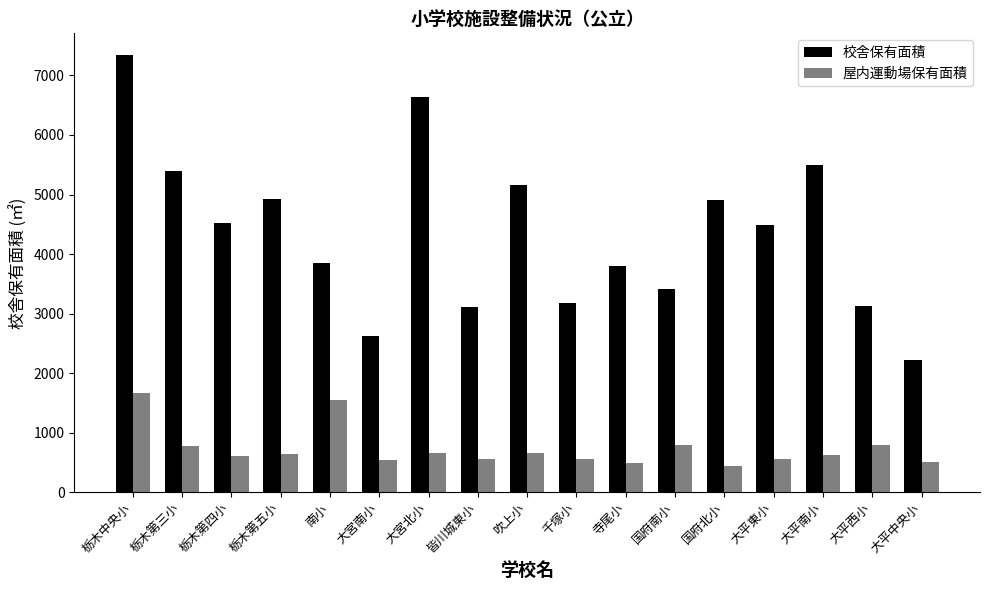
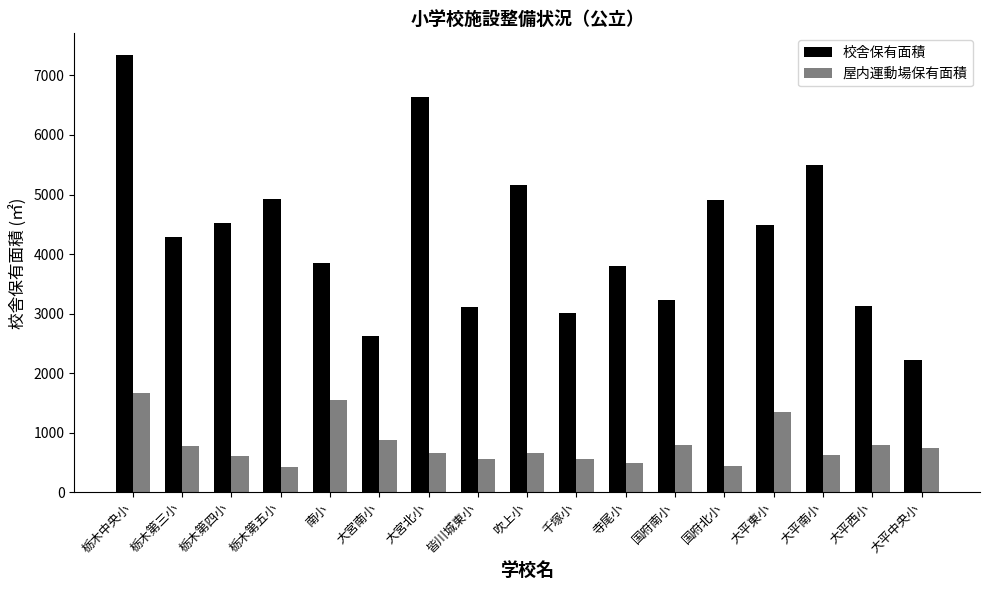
  {
    "校舎保有面積": {
      "栃木中央小": 7300,
-     "栃木第三小": 5400,
+     "栃木第三小": 4300,
      "栃木第四小": 4500,
      "栃木第五小": 4900,
      "南小": 3900,
      "大宮南小": 2600,
      "大宮北小": 6600,
      "皆川城東小": 3100,
      "吹上小": 5200,
-     "千塚小": 3200,
+     "千塚小": 3000,
      "寺尾小": 3800,
-     "国府南小": 3400,
+     "国府南小": 3200,
      "国府北小": 4900,
      "大平東小": 4500,
      "大平南小": 5500,
      "大平西小": 3100,
      "大平中央小": 2200
    },
    "屋内運動場保有面積": {
      "栃木中央小": 1700,
      "栃木第三小": 800,
      "栃木第四小": 600,
-     "栃木第五小": 600,
+     "栃木第五小": 400,
      "南小": 1500,
-     "大宮南小": 500,
+     "大宮南小": 900,
      "大宮北小": 700,
      "皆川城東小": 600,
      "吹上小": 700,
      "千塚小": 600,
      "寺尾小": 500,
      "国府南小": 800,
      "国府北小": 500,
-     "大平東小": 600,
+     "大平東小": 1300,
      "大平南小": 600,
      "大平西小": 800,
-     "大平中央小": 500
+     "大平中央小": 700
    }
  }
